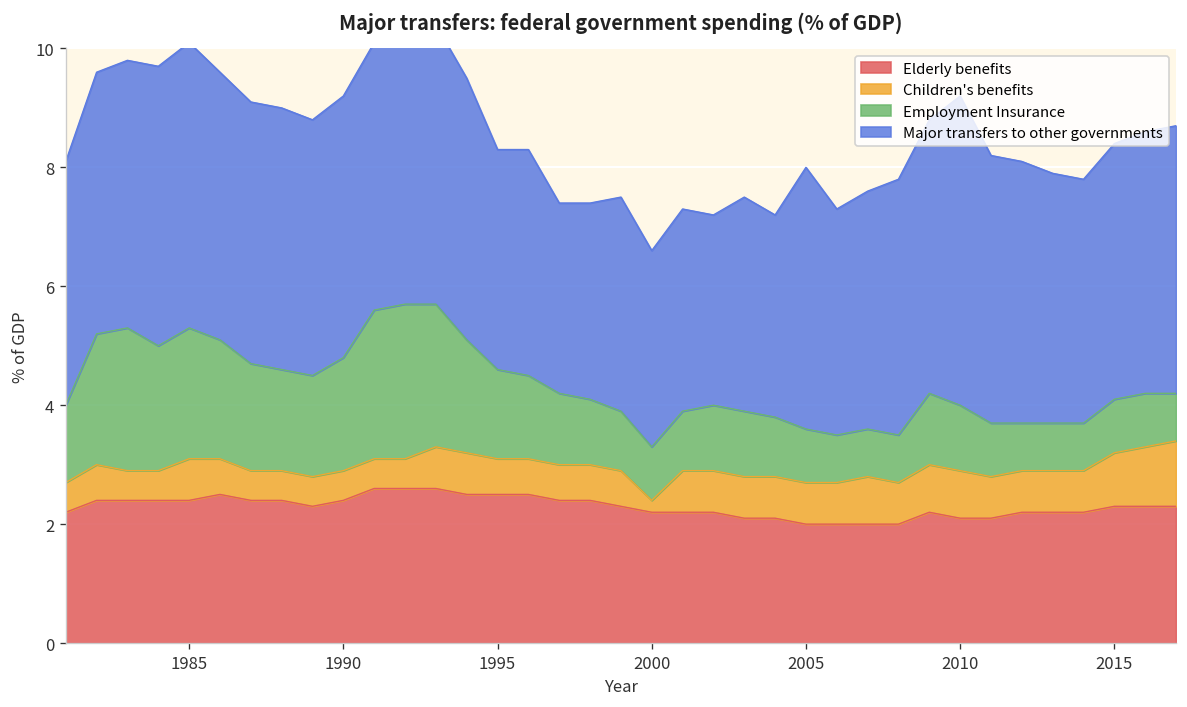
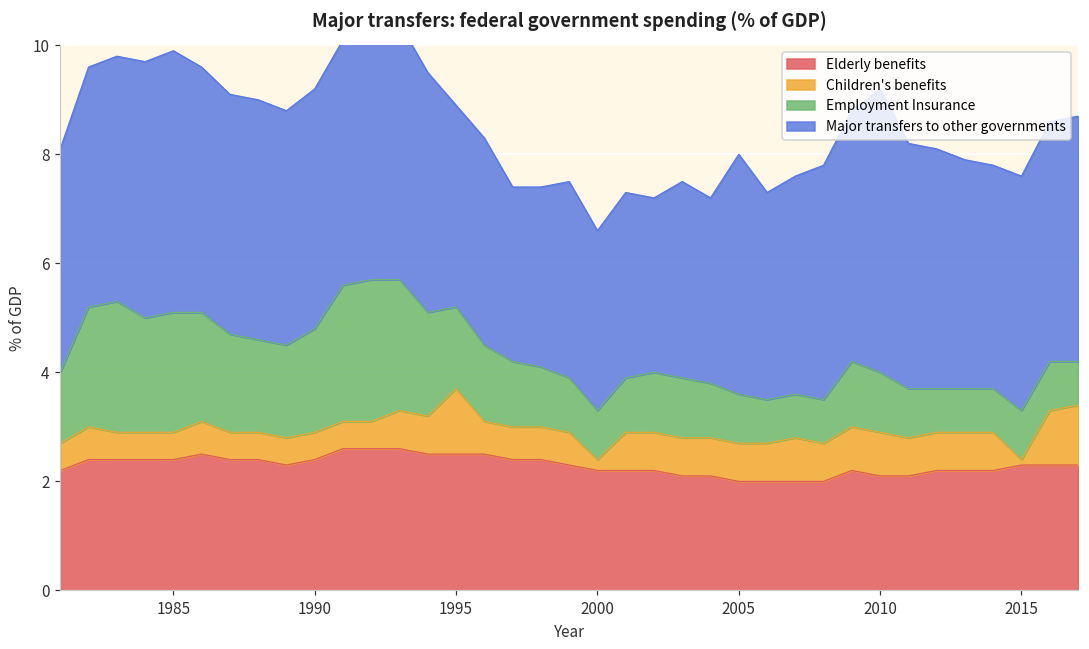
  {
    "Elderly benefits": {
      "1985": 2.4,
      "1990": 2.4,
      "1995": 2.5,
      "2000": 2.2,
      "2005": 2.0,
      "2010": 2.1,
      "2015": 2.3
    },
    "Children's benefits": {
-     "1985": 0.7,
+     "1985": 0.5,
      "1990": 0.5,
-     "1995": 0.6,
+     "1995": 1.2,
      "2000": 0.2,
      "2005": 0.7,
      "2010": 0.8,
-     "2015": 0.9
+     "2015": 0.1
    },
    "Employment Insurance": {
      "1985": 2.2,
      "1990": 1.9,
      "1995": 1.5,
      "2000": 0.9,
      "2005": 0.9,
      "2010": 1.1,
      "2015": 0.9
    },
    "Major transfers to other governments": {
      "1990": 4.4,
      "1995": 3.7,
      "2000": 3.3,
      "2005": 4.4
    }
  }
